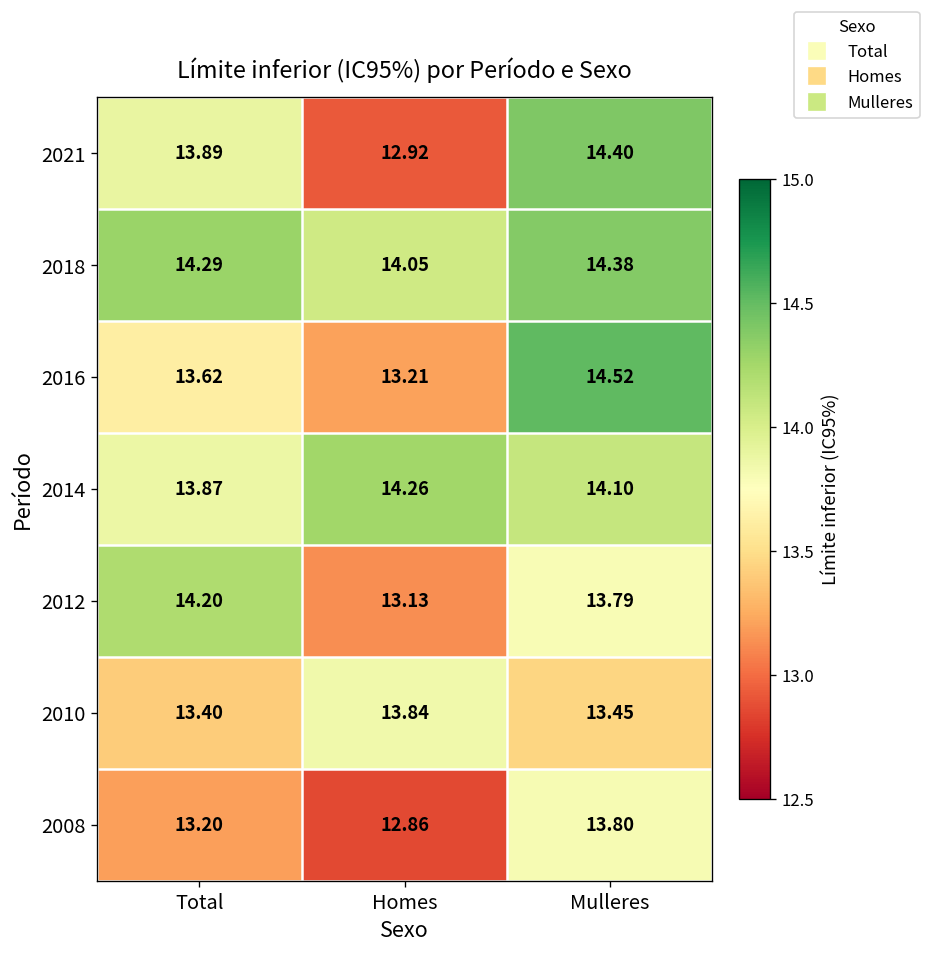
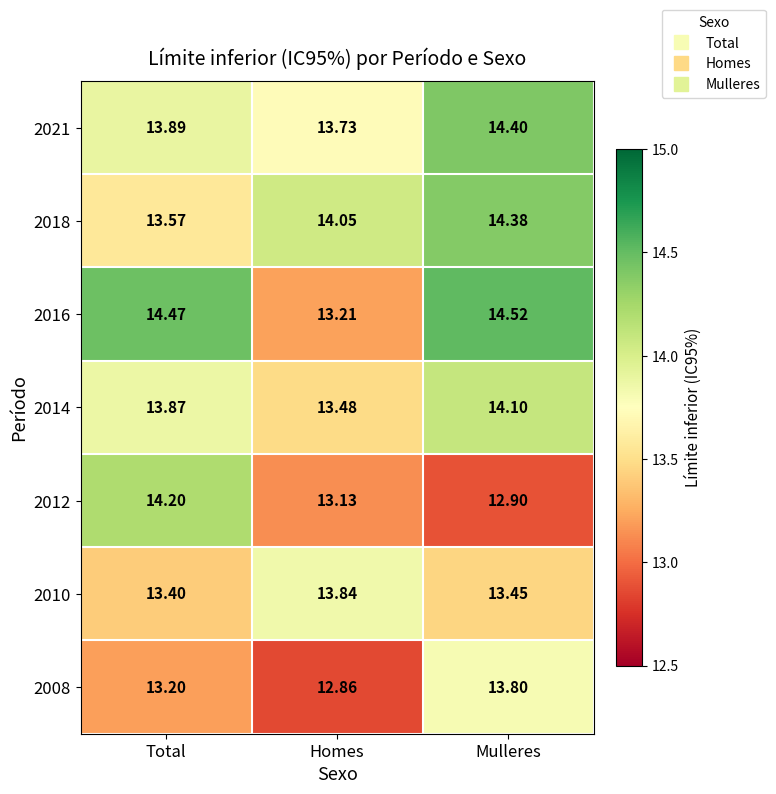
  {
    "2021": {
      "Total": 13.89,
-     "Homes": 12.92,
+     "Homes": 13.73,
      "Mulleres": 14.40
    },
    "2018": {
-     "Total": 14.29,
+     "Total": 13.57,
      "Homes": 14.05,
      "Mulleres": 14.38
    },
    "2016": {
-     "Total": 13.62,
+     "Total": 14.47,
      "Homes": 13.21,
      "Mulleres": 14.52
    },
    "2014": {
      "Total": 13.87,
-     "Homes": 14.26,
+     "Homes": 13.48,
      "Mulleres": 14.10
    },
    "2012": {
      "Total": 14.20,
      "Homes": 13.13,
-     "Mulleres": 13.79
+     "Mulleres": 12.90
    },
    "2010": {
      "Total": 13.40,
      "Homes": 13.84,
      "Mulleres": 13.45
    },
    "2008": {
      "Total": 13.20,
      "Homes": 12.86,
      "Mulleres": 13.80
    }
  }
